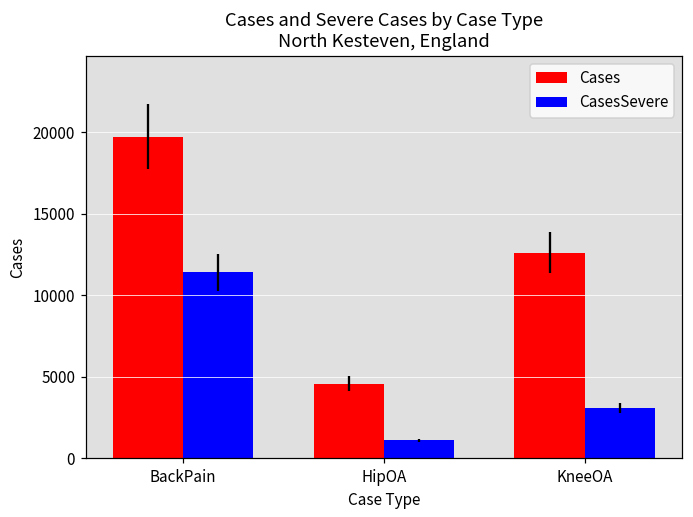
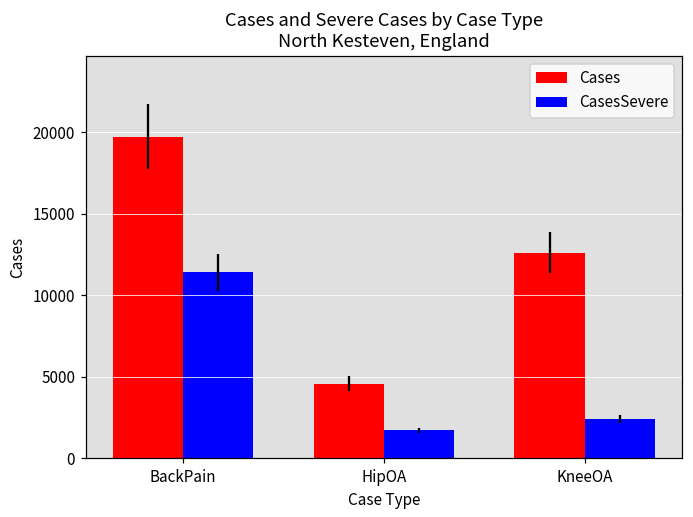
  {
    "Cases": {
      "BackPain": 19700,
      "HipOA": 4600,
      "KneeOA": 12600
    },
    "CasesSevere": {
      "BackPain": 11400,
-     "HipOA": 1100,
-     "KneeOA": 3100
+     "HipOA": 1700,
+     "KneeOA": 2400
    }
  }
